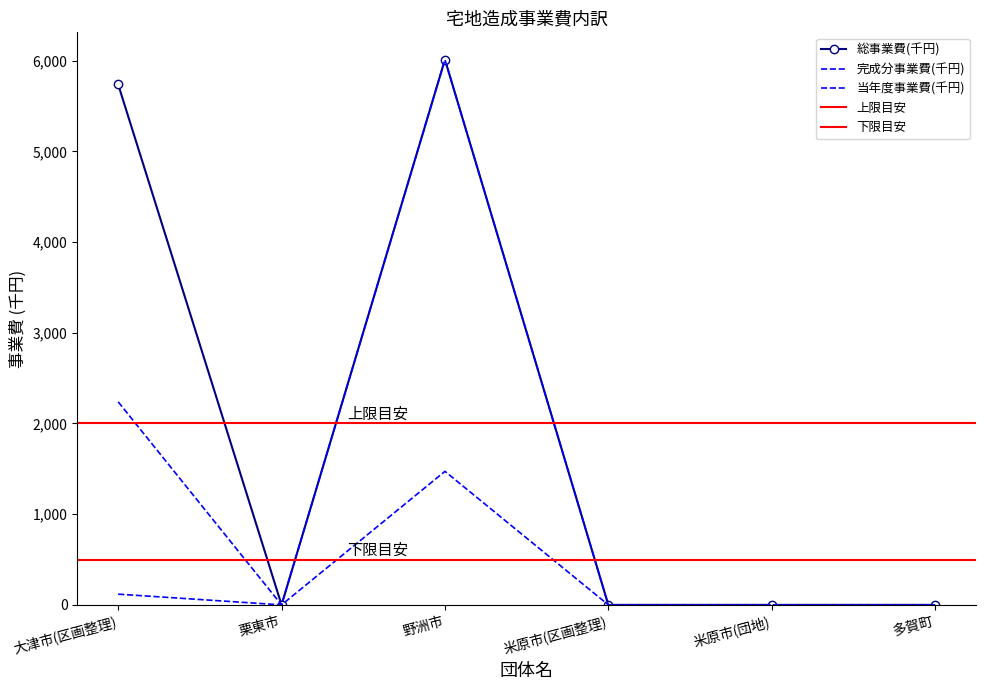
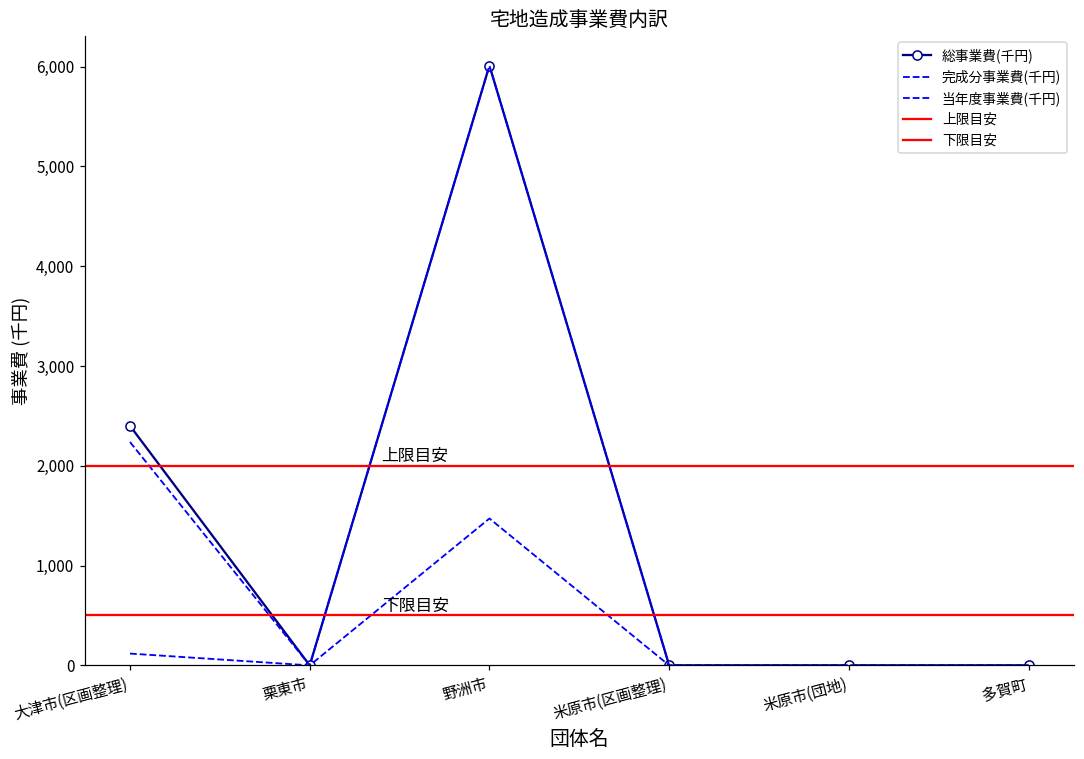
  {
    "総事業費(千円)": {
-     "大津市(区画整理)": "5,700"
+     "大津市(区画整理)": "2,400"
    }
  }
